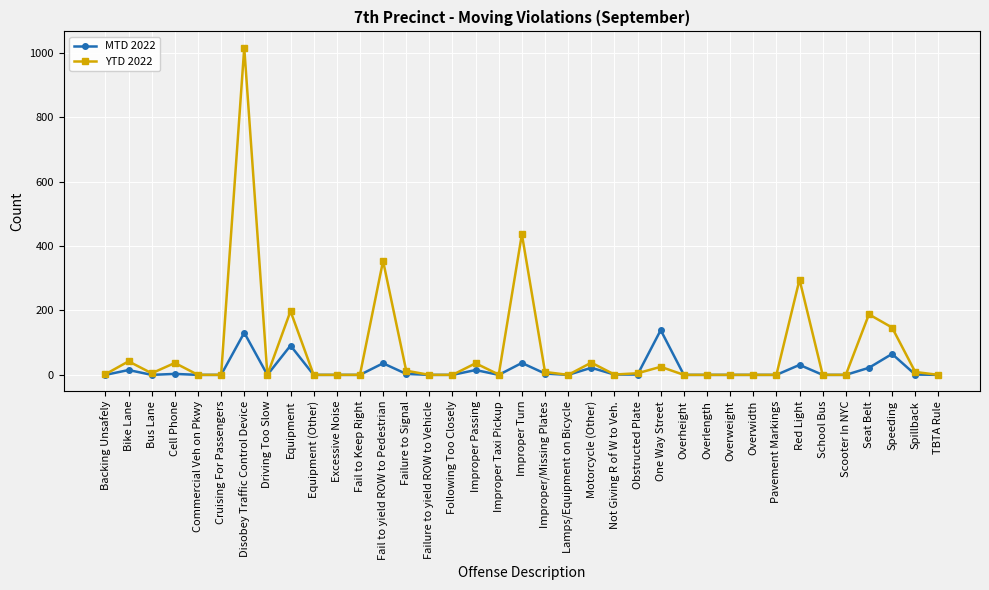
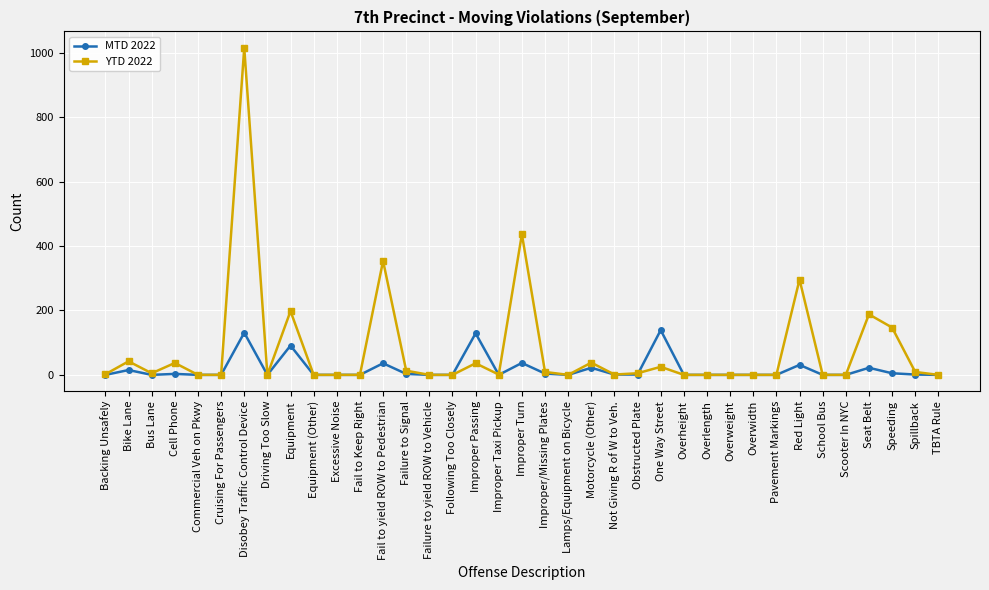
  {
    "MTD 2022": {
      "Bike Lane": 20,
      "Cell Phone": 0,
      "Disobey Traffic Control Device": 130,
      "Equipment": 90,
      "Fail to yield ROW to Pedestrian": 40,
      "Failure to Signal": 0,
-     "Improper Passing": 20,
+     "Improper Passing": 130,
      "Improper Turn": 40,
      "Motorcycle (Other)": 20,
      "One Way Street": 140,
      "Red Light": 30,
      "Seat Belt": 20,
-     "Speeding": 70
+     "Speeding": 10
    },
    "YTD 2022": {
      "Bike Lane": 40,
      "Cell Phone": 40,
      "Disobey Traffic Control Device": 1020,
      "Equipment": 200,
      "Fail to yield ROW to Pedestrian": 350,
      "Failure to Signal": 10,
      "Improper Passing": 40,
      "Improper Turn": 440,
      "Motorcycle (Other)": 40,
      "One Way Street": 30,
      "Red Light": 300,
      "Seat Belt": 190,
      "Speeding": 150
    }
  }
